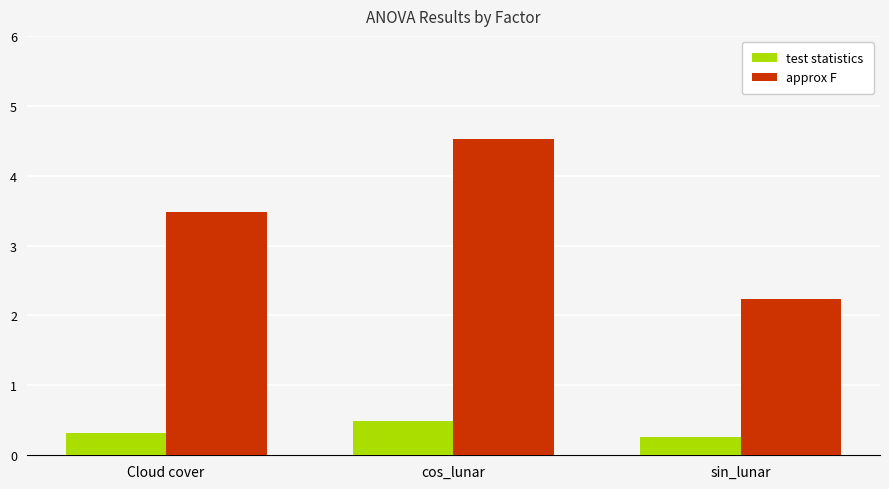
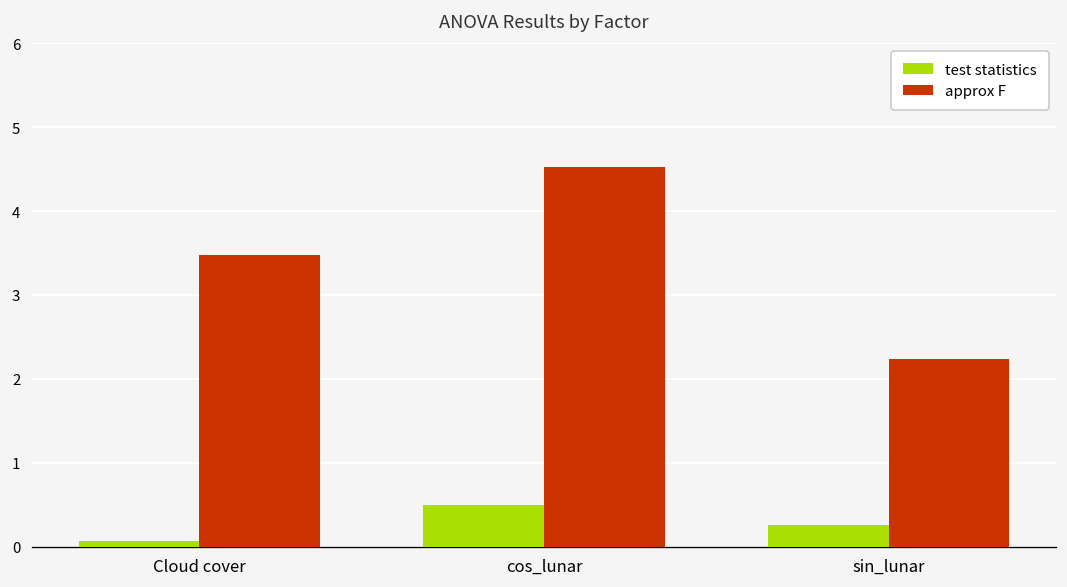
  {
    "test statistics": {
-     "Cloud cover": 0.3,
+     "Cloud cover": 0.1,
      "cos_lunar": 0.5,
      "sin_lunar": 0.3
    },
    "approx F": {
      "Cloud cover": 3.5,
      "cos_lunar": 4.5,
      "sin_lunar": 2.2
    }
  }
